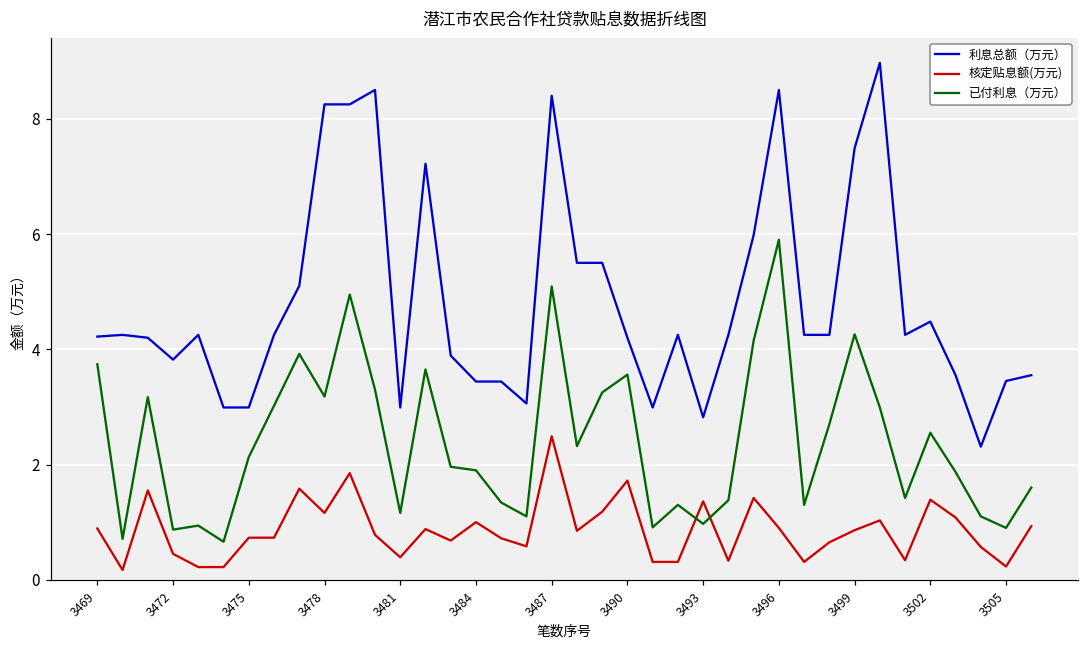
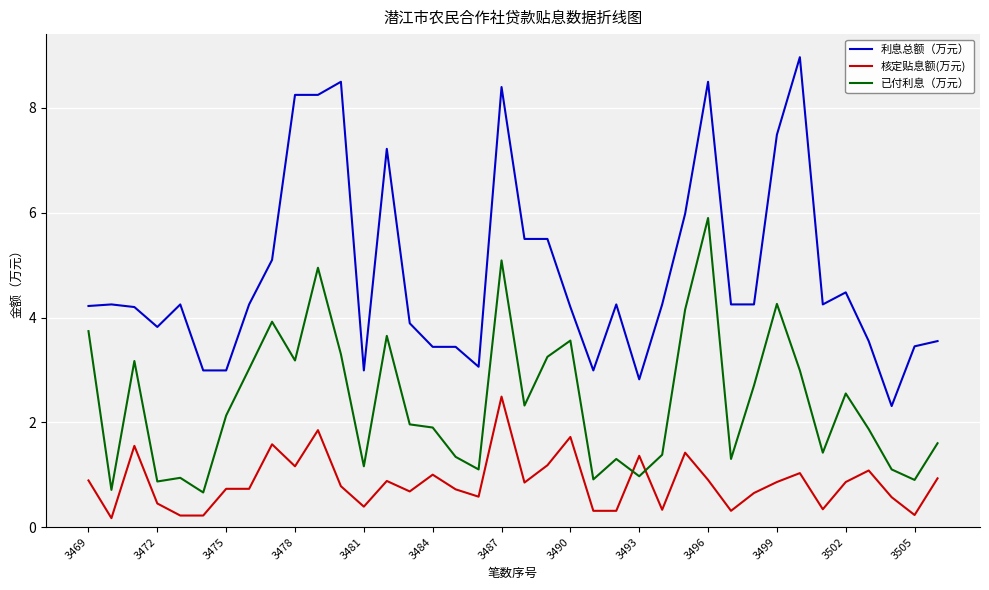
  {
    "利息总额（万元）": {
      "3469": 4.2,
      "3472": 3.8,
      "3475": 3.0,
      "3478": 8.3,
      "3481": 3.0,
      "3484": 3.4,
      "3487": 8.4,
      "3490": 4.2,
      "3493": 2.8,
      "3496": 8.5,
      "3499": 7.5,
      "3502": 4.5,
      "3505": 3.5
    },
    "核定贴息额(万元)": {
      "3469": 0.9,
      "3472": 0.5,
      "3475": 0.7,
      "3478": 1.2,
      "3481": 0.4,
      "3484": 1.0,
      "3487": 2.5,
      "3490": 1.7,
      "3493": 1.4,
      "3496": 0.9,
      "3499": 0.9,
-     "3502": 1.4,
+     "3502": 0.9,
      "3505": 0.2
    },
    "已付利息（万元）": {
      "3469": 3.7,
      "3472": 0.9,
      "3475": 2.1,
      "3478": 3.2,
      "3481": 1.2,
      "3484": 1.9,
      "3487": 5.1,
      "3490": 3.6,
      "3493": 1.0,
      "3496": 5.9,
      "3499": 4.3,
      "3502": 2.6,
      "3505": 0.9
    }
  }
